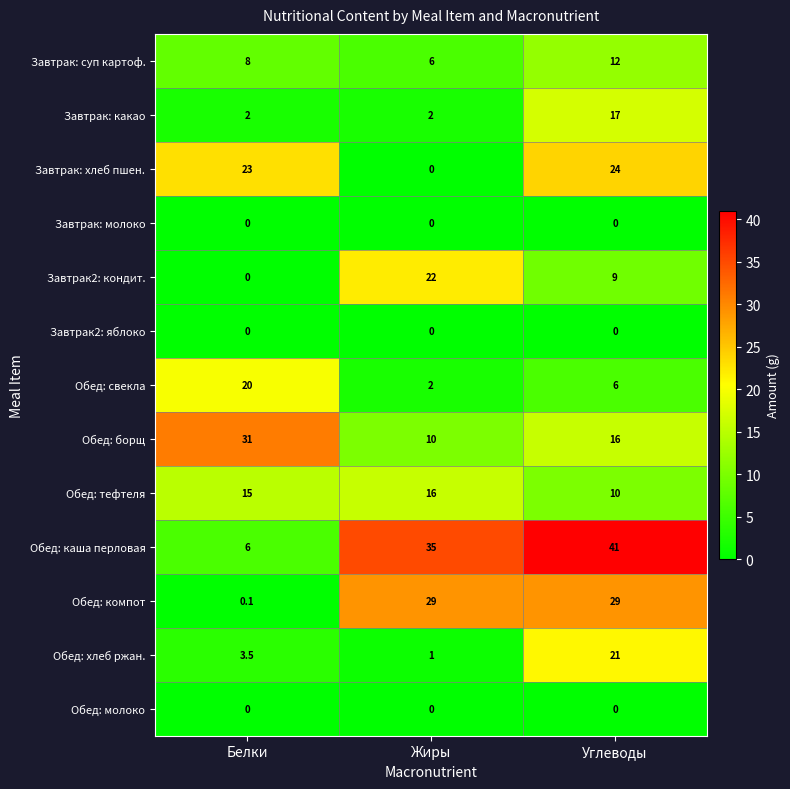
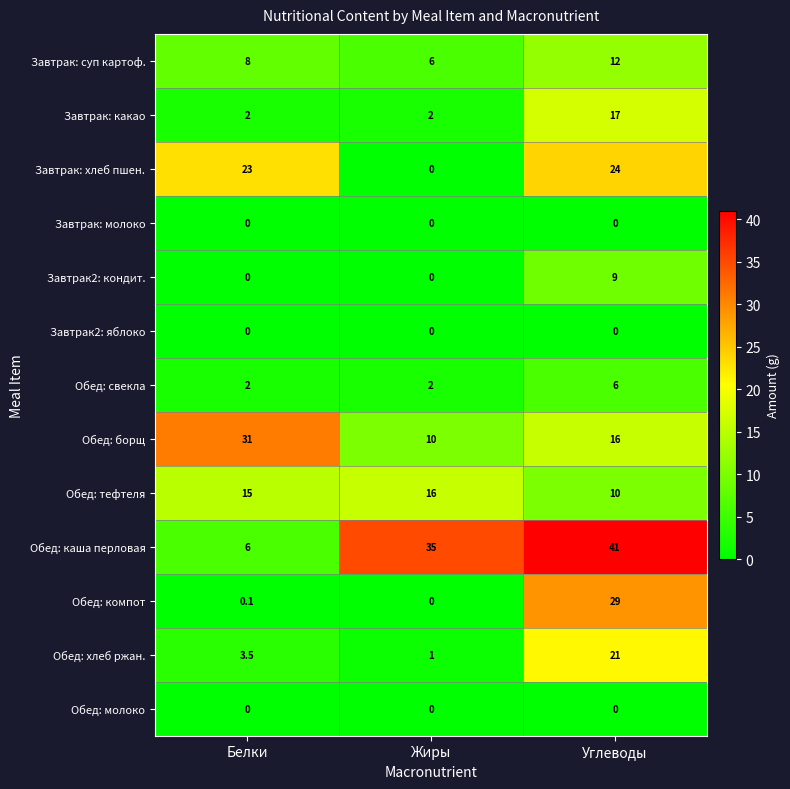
  {
    "Завтрак: суп картоф.": {
      "Белки": 8,
      "Жиры": 6,
      "Углеводы": 12
    },
    "Завтрак: какао": {
      "Белки": 2,
      "Жиры": 2,
      "Углеводы": 17
    },
    "Завтрак: хлеб пшен.": {
      "Белки": 23,
      "Жиры": 0,
      "Углеводы": 24
    },
    "Завтрак: молоко": {
      "Белки": 0,
      "Жиры": 0,
      "Углеводы": 0
    },
    "Завтрак2: кондит.": {
      "Белки": 0,
-     "Жиры": 22,
+     "Жиры": 0,
      "Углеводы": 9
    },
    "Завтрак2: яблоко": {
      "Белки": 0,
      "Жиры": 0,
      "Углеводы": 0
    },
    "Обед: свекла": {
-     "Белки": 20,
+     "Белки": 2,
      "Жиры": 2,
      "Углеводы": 6
    },
    "Обед: борщ": {
      "Белки": 31,
      "Жиры": 10,
      "Углеводы": 16
    },
    "Обед: тефтеля": {
      "Белки": 15,
      "Жиры": 16,
      "Углеводы": 10
    },
    "Обед: каша перловая": {
      "Белки": 6,
      "Жиры": 35,
      "Углеводы": 41
    },
    "Обед: компот": {
      "Белки": 0.1,
-     "Жиры": 29,
+     "Жиры": 0,
      "Углеводы": 29
    },
    "Обед: хлеб ржан.": {
      "Белки": 3.5,
      "Жиры": 1,
      "Углеводы": 21
    },
    "Обед: молоко": {
      "Белки": 0,
      "Жиры": 0,
      "Углеводы": 0
    }
  }
